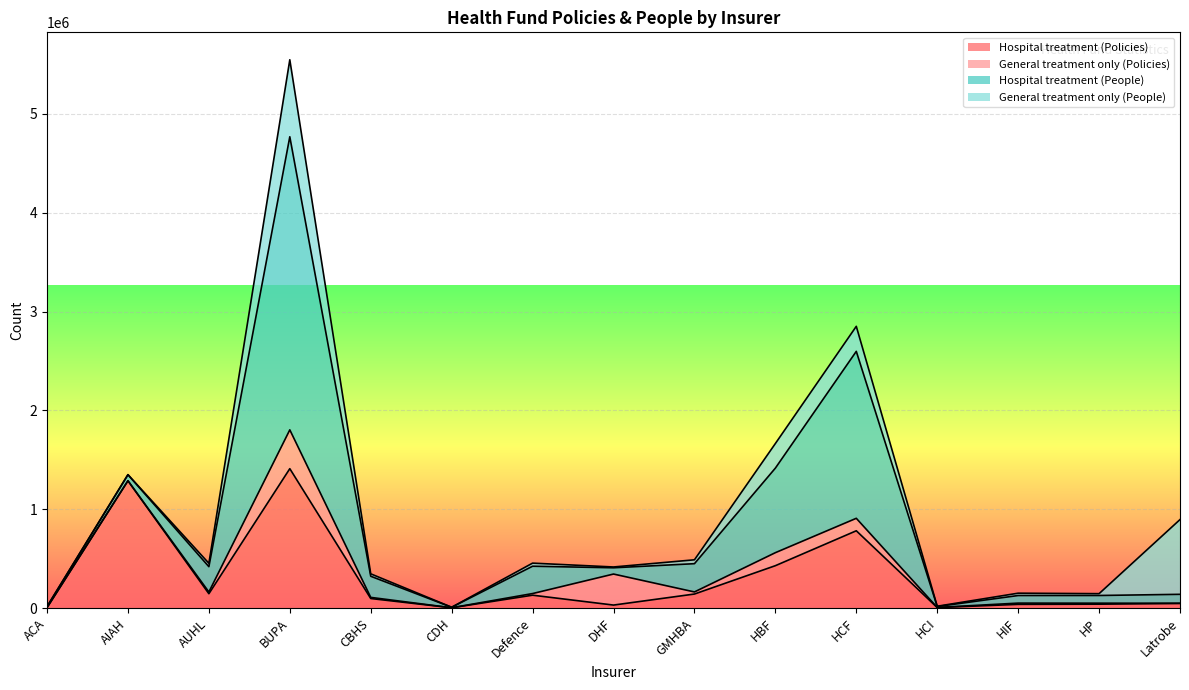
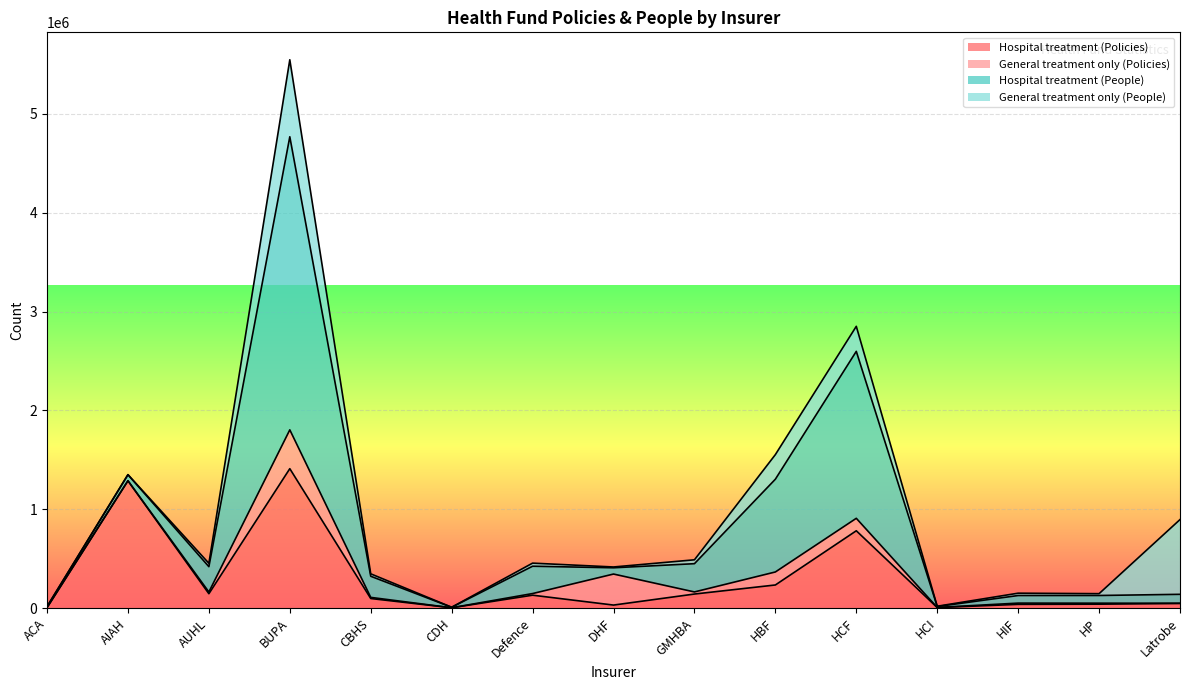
  {
    "Hospital treatment (Policies)": {
      "BUPA": 1400000,
      "DHF": 0,
-     "HBF": 400000,
+     "HBF": 200000,
      "HCF": 800000
    },
    "General treatment only (Policies)": {
      "BUPA": 400000,
      "DHF": 300000,
      "HBF": 100000,
      "HCF": 100000
    },
    "Hospital treatment (People)": {
      "AUHL": 300000,
      "BUPA": 3000000,
      "Defence": 300000,
      "GMHBA": 300000,
-     "HBF": 860000,
+     "HBF": 940000,
      "HCF": 1700000,
      "Latrobe": 100000
    },
    "General treatment only (People)": {
      "AUHL": 0,
      "BUPA": 800000,
      "Defence": 0,
      "GMHBA": 0,
      "HBF": 200000,
      "HCF": 300000,
      "Latrobe": 800000
    }
  }
